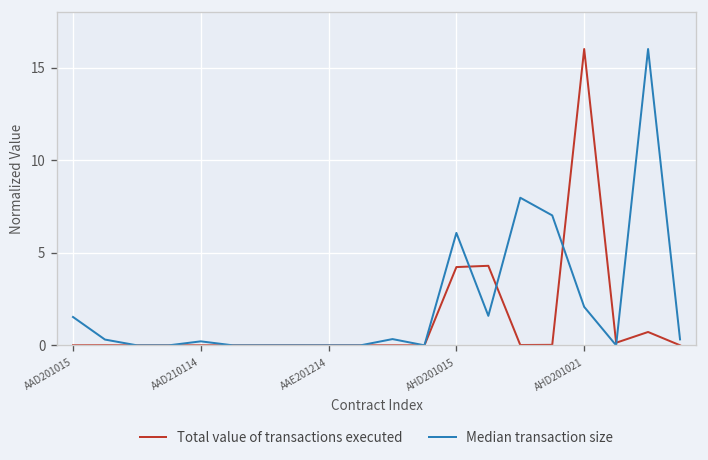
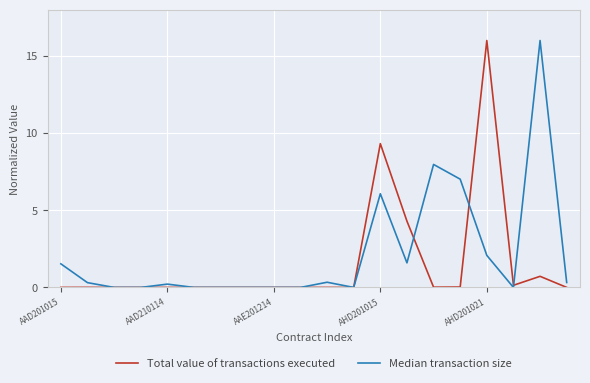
  {
    "Total value of transactions executed": {
      "AAD201015": 0.0,
      "AAD210114": 0.0,
-     "AHD201015": 4.2,
+     "AHD201015": 9.3,
      "AHD201021": 16.0
    },
    "Median transaction size": {
      "AAD201015": 1.5,
      "AAD210114": 0.2,
      "AHD201015": 6.1,
      "AHD201021": 2.1
    }
  }
